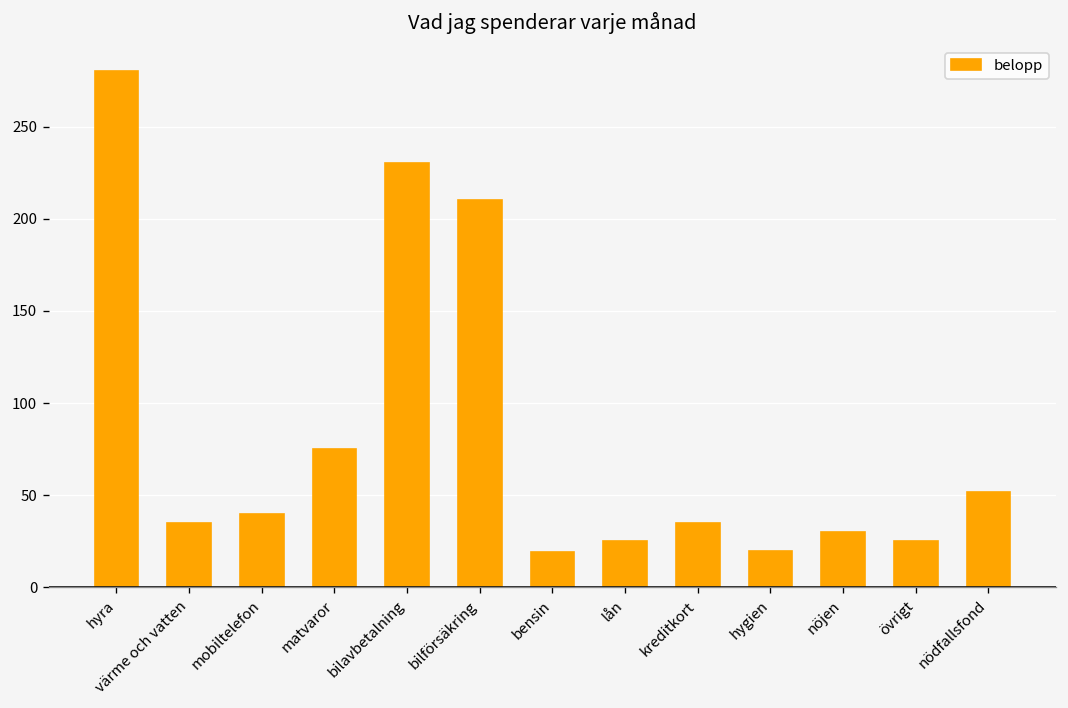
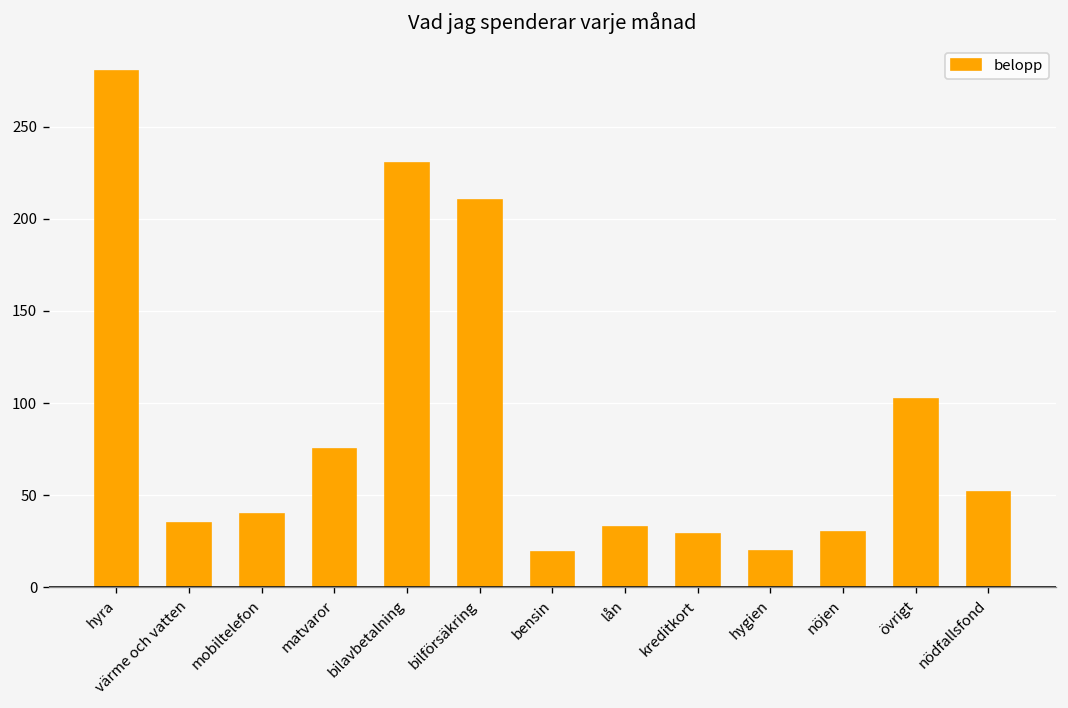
  {
    "hyra": 280,
    "värme och vatten": 35,
    "mobiltelefon": 40,
    "matvaror": 75,
    "bilavbetalning": 230,
    "bilförsäkring": 210,
    "bensin": 19,
-   "lån": 25,
-   "kreditkort": 35,
+   "lån": 33,
+   "kreditkort": 29,
    "hygien": 20,
    "nöjen": 30,
-   "övrigt": 25,
+   "övrigt": 102,
    "nödfallsfond": 52
  }
